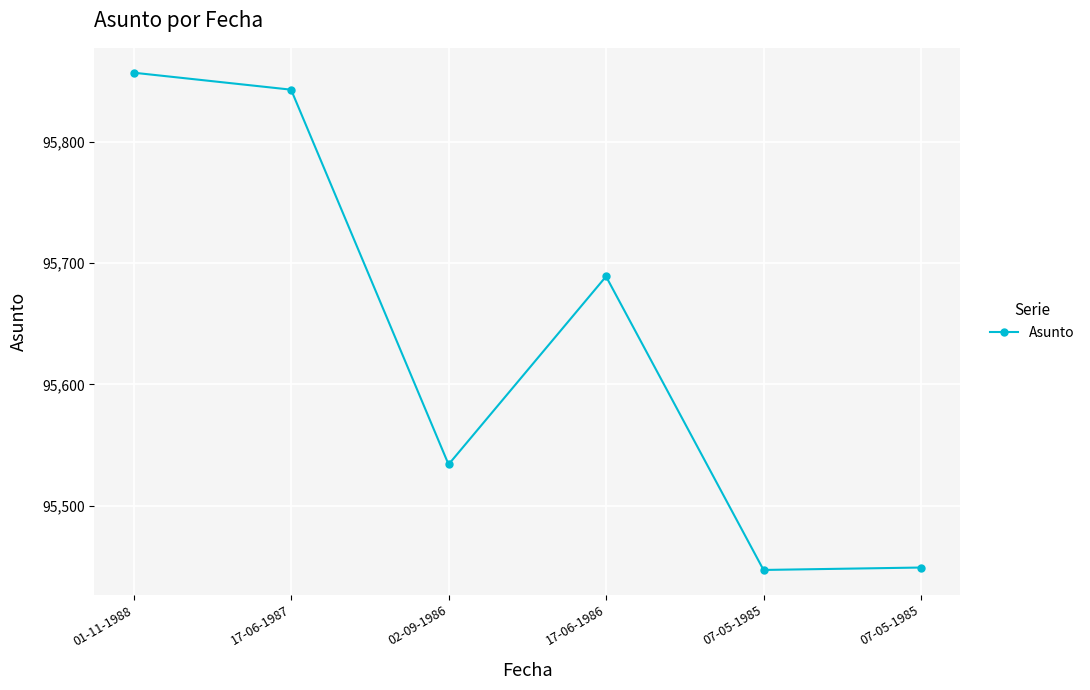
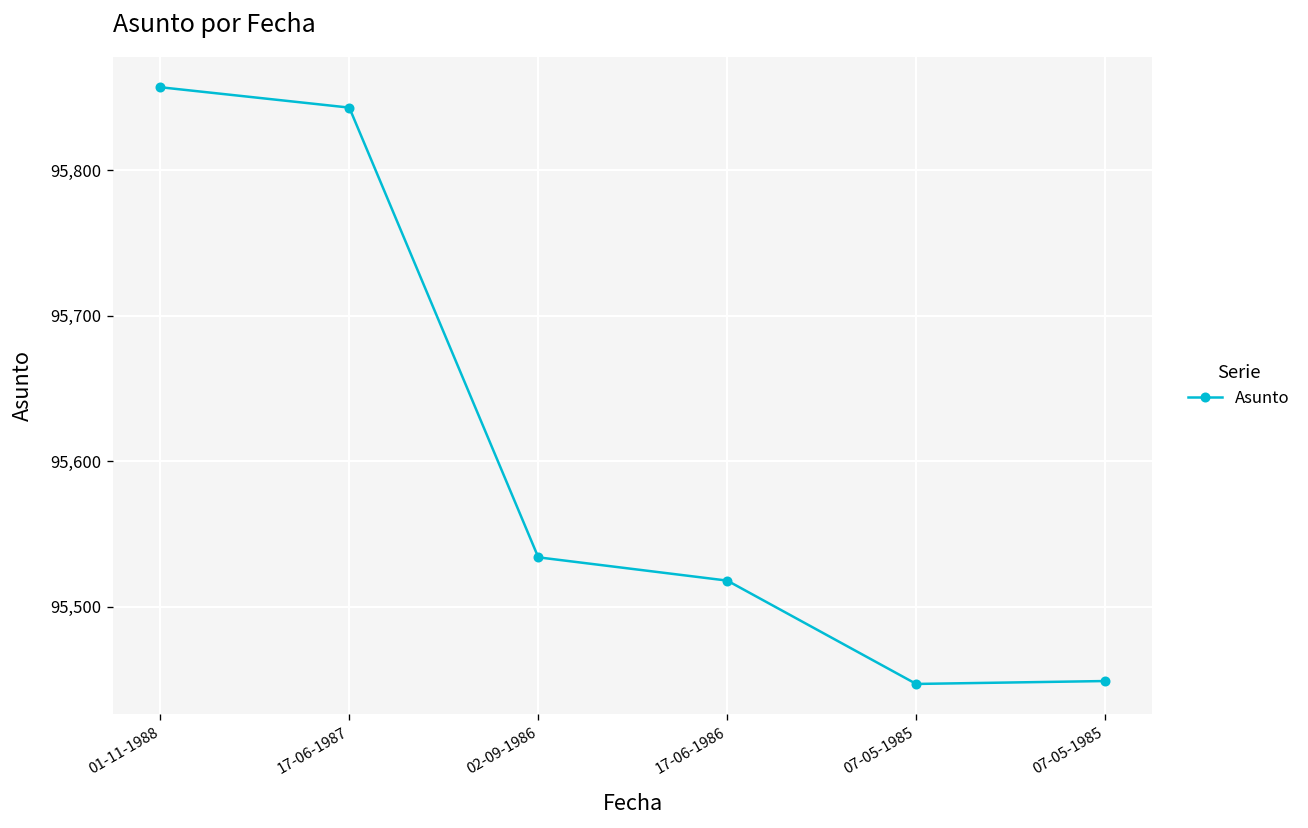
  {
    "01-11-1988": "95,857",
    "17-06-1987": "95,843",
    "02-09-1986": "95,534",
-   "17-06-1986": "95,689"
+   "17-06-1986": "95,518"
  }
